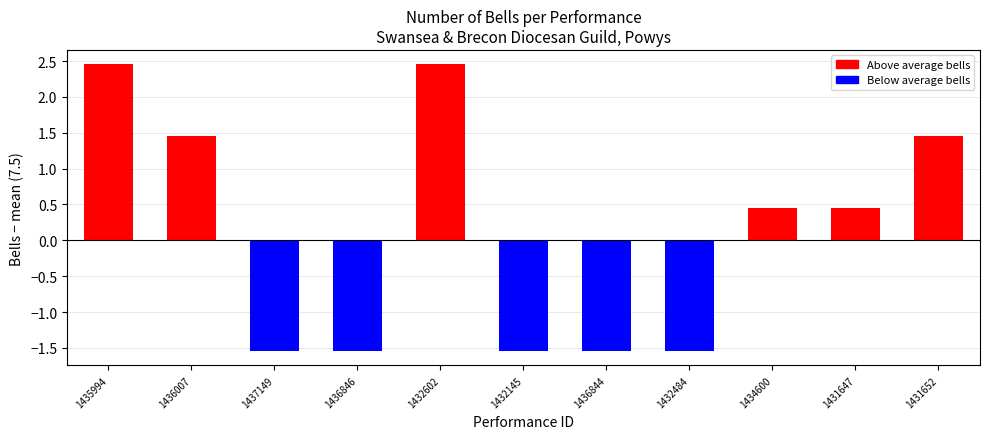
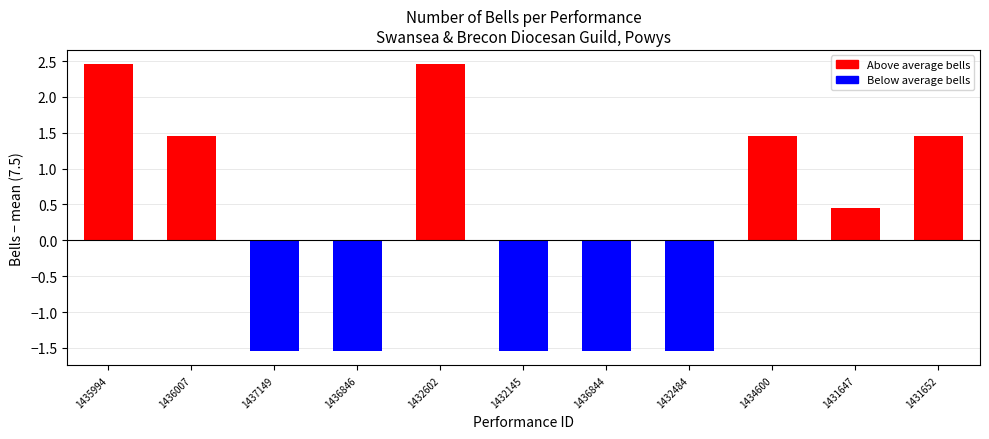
  {
    "1435994": 2.5,
    "1436007": 1.5,
    "1437149": -1.5,
    "1436846": -1.5,
    "1432602": 2.5,
    "1432145": -1.5,
    "1436844": -1.5,
    "1432484": -1.5,
-   "1434600": 0.5,
+   "1434600": 1.5,
    "1431647": 0.5,
    "1431652": 1.5
  }
